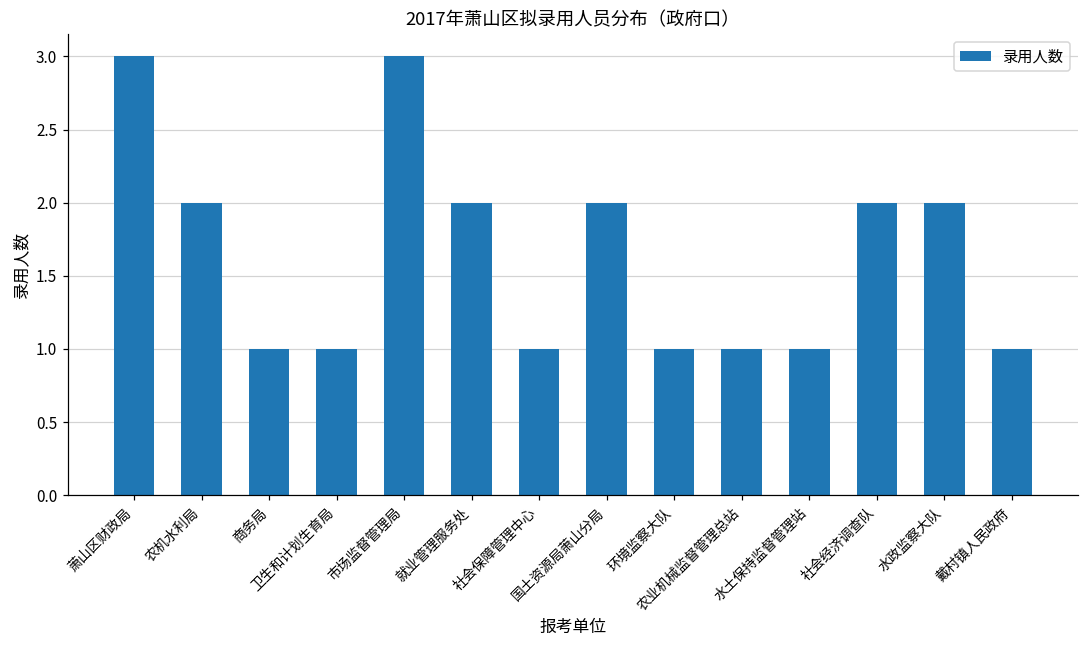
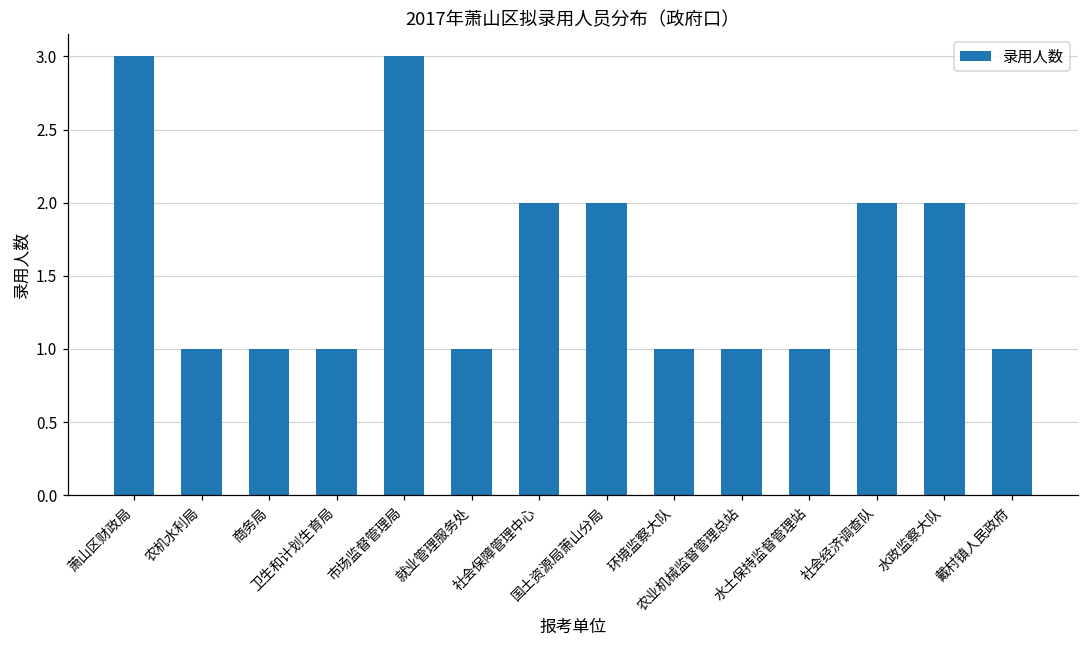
  {
    "萧山区财政局": 3,
-   "农机水利局": 2,
+   "农机水利局": 1,
    "商务局": 1,
    "卫生和计划生育局": 1,
    "市场监督管理局": 3,
-   "就业管理服务处": 2,
-   "社会保障管理中心": 1,
+   "就业管理服务处": 1,
+   "社会保障管理中心": 2,
    "国土资源局萧山分局": 2,
    "环境监察大队": 1,
    "农业机械监督管理总站": 1,
    "水土保持监督管理站": 1,
    "社会经济调查队": 2,
    "水政监察大队": 2,
    "戴村镇人民政府": 1
  }
